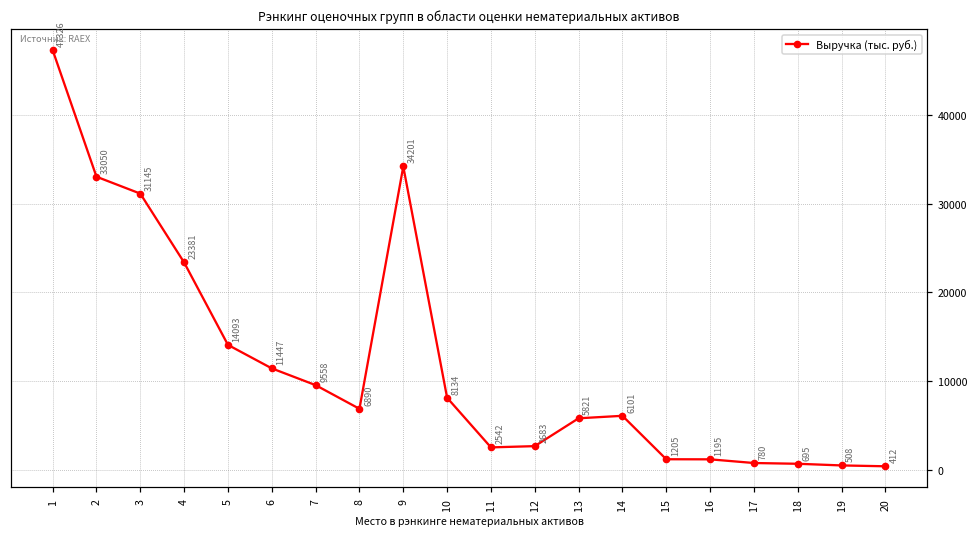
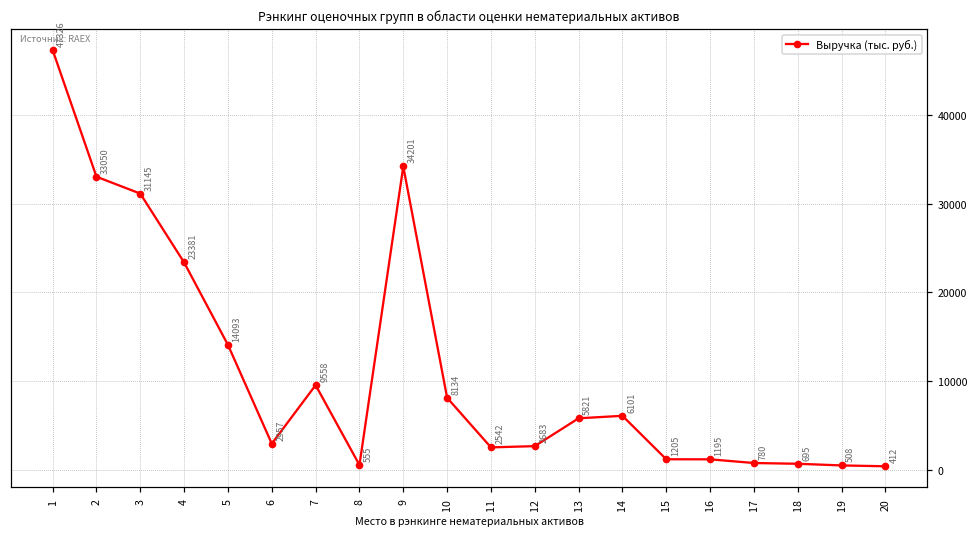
  {
    "2": 33050,
    "3": 31145,
    "4": 23381,
    "5": 14093,
-   "6": 11447,
+   "6": 2957,
    "7": 9558,
-   "8": 6890,
+   "8": 555,
    "9": 34201,
    "10": 8134,
    "11": 2542,
    "12": 2683,
    "13": 5821,
    "14": 6101,
    "15": 1205,
    "16": 1195,
    "17": 780,
    "18": 695,
    "19": 508,
    "20": 412
  }
